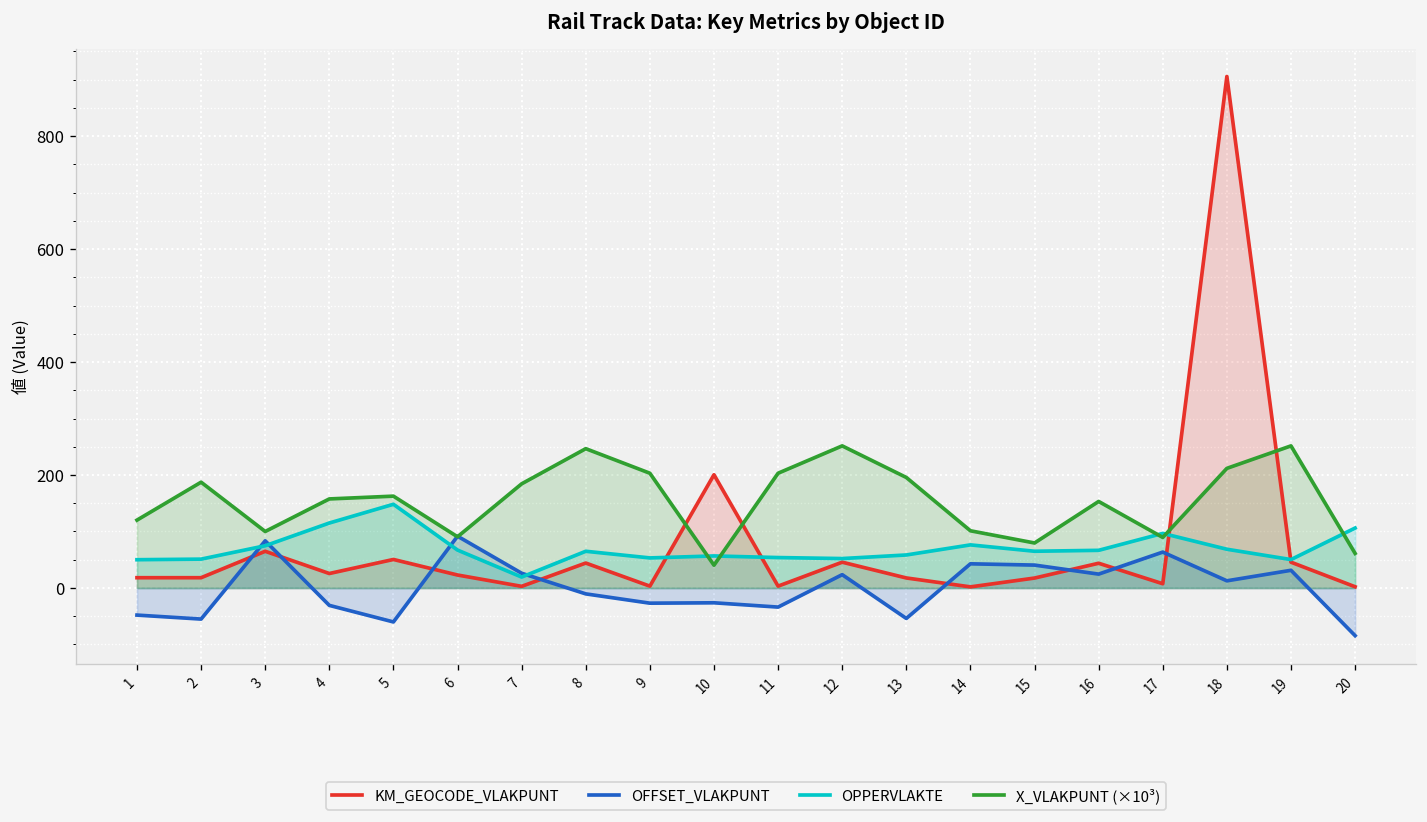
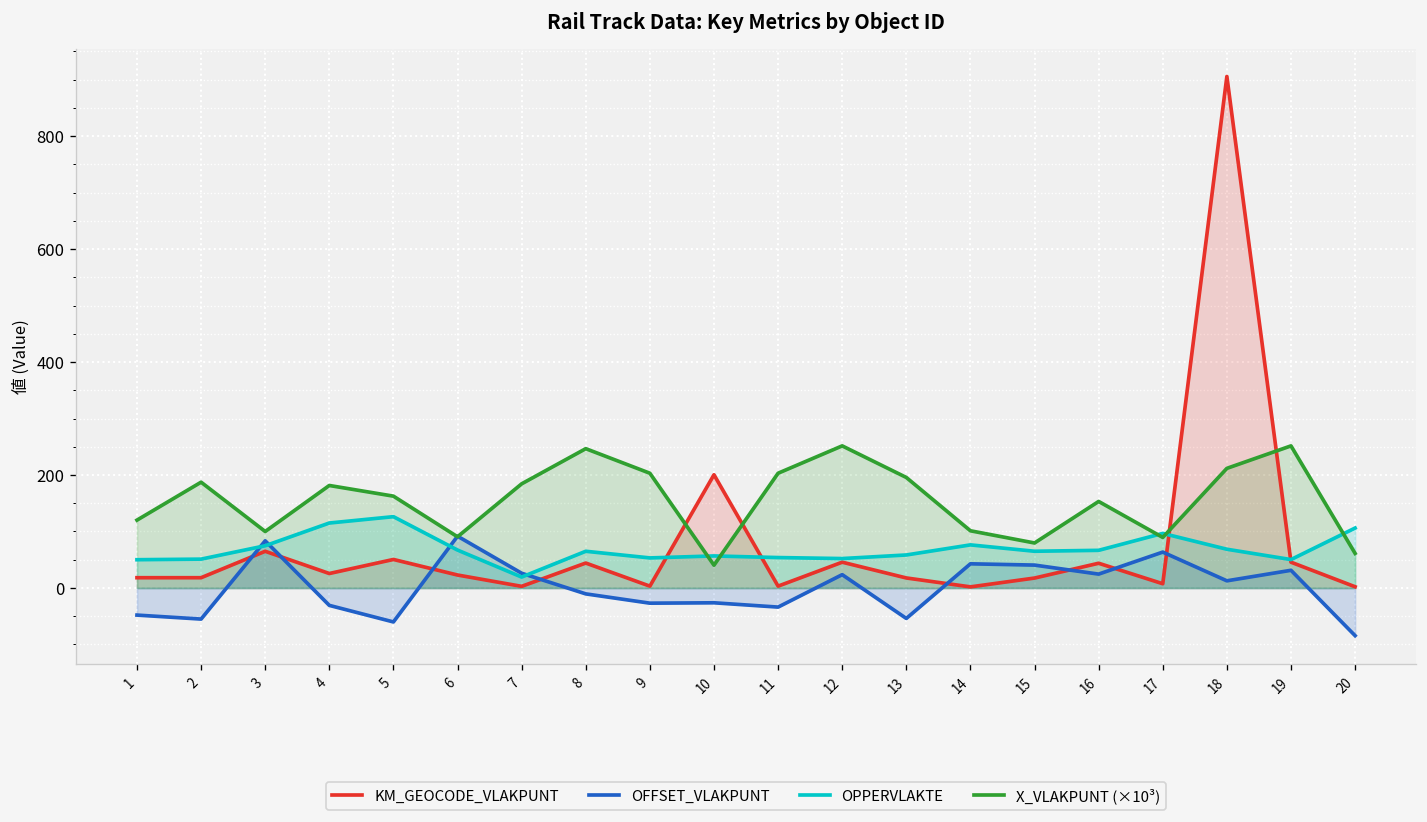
  {
    "KM_GEOCODE_VLAKPUNT": {
      "1": 20,
      "2": 20,
      "3": 60,
      "4": 30,
      "5": 50,
      "6": 20,
      "7": 0,
      "8": 40,
      "10": 200,
      "12": 50,
      "13": 20,
      "14": 0,
      "15": 20,
      "16": 40,
      "17": 10,
      "18": 910
    },
    "OPPERVLAKTE": {
      "1": 50,
      "2": 50,
      "3": 70,
      "4": 110,
-     "5": 150,
+     "5": 130,
      "6": 70,
      "7": 20,
      "8": 60,
      "9": 50,
      "10": 60,
      "11": 50,
      "12": 50,
      "13": 60,
      "14": 80,
      "15": 60,
      "16": 70,
      "17": 100,
      "18": 70,
      "20": 110
    },
    "X_VLAKPUNT (×10³)": {
      "1": 120,
      "2": 190,
      "3": 100,
-     "4": 160,
+     "4": 180,
      "5": 160,
      "7": 180,
      "8": 250,
      "9": 200,
      "10": 40,
      "11": 200,
      "12": 250,
      "13": 200,
      "14": 100,
      "15": 80,
      "16": 150,
      "17": 90,
      "18": 210,
      "19": 250,
      "20": 60
    }
  }
